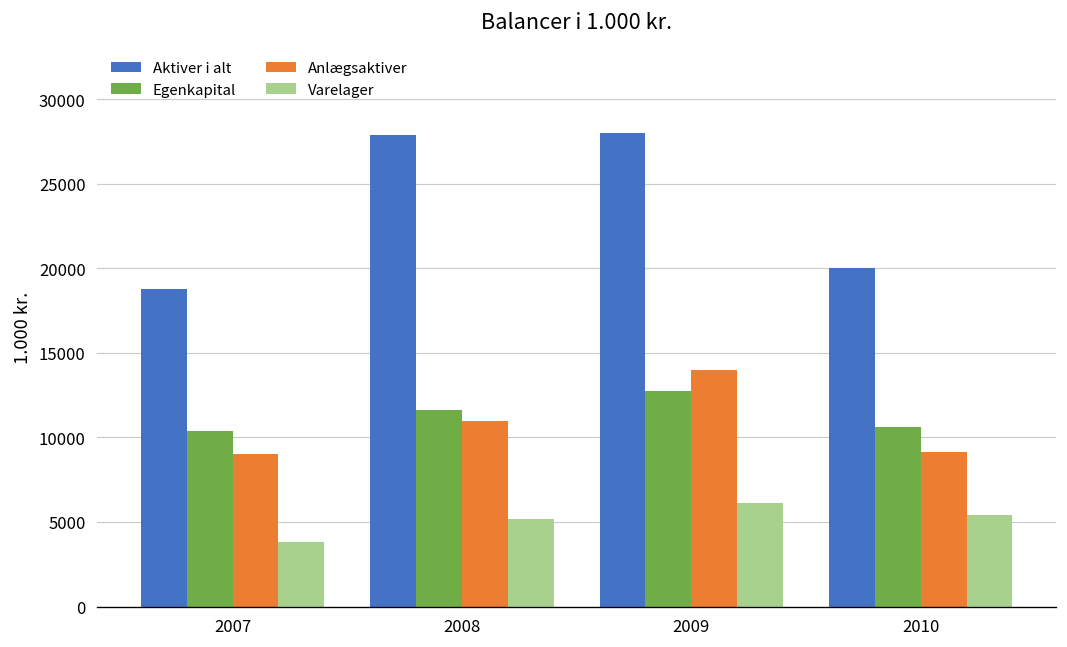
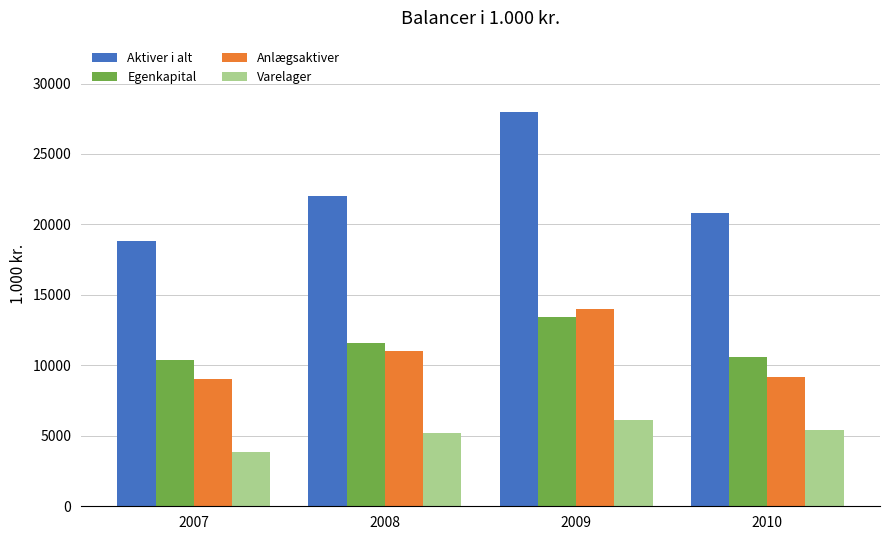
  {
    "Aktiver i alt": {
      "2007": 18800,
-     "2008": 27900,
+     "2008": 22000,
      "2009": 28000,
-     "2010": 20000
+     "2010": 20800
    },
    "Egenkapital": {
      "2007": 10400,
      "2008": 11600,
-     "2009": 12800,
+     "2009": 13400,
      "2010": 10600
    },
    "Anlægsaktiver": {
      "2007": 9000,
      "2008": 11000,
      "2009": 14000,
      "2010": 9200
    },
    "Varelager": {
      "2007": 3800,
      "2008": 5200,
      "2009": 6100,
      "2010": 5400
    }
  }
